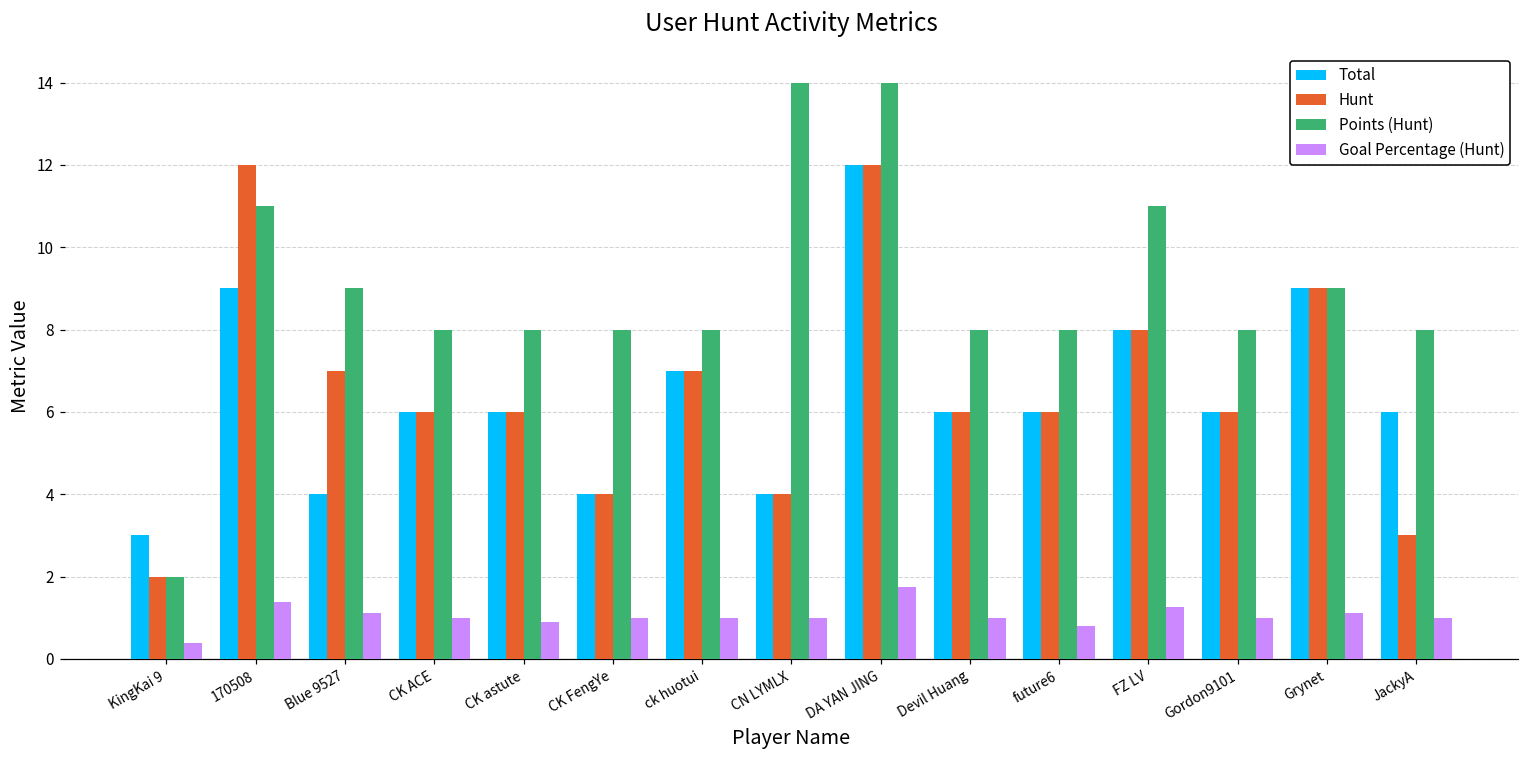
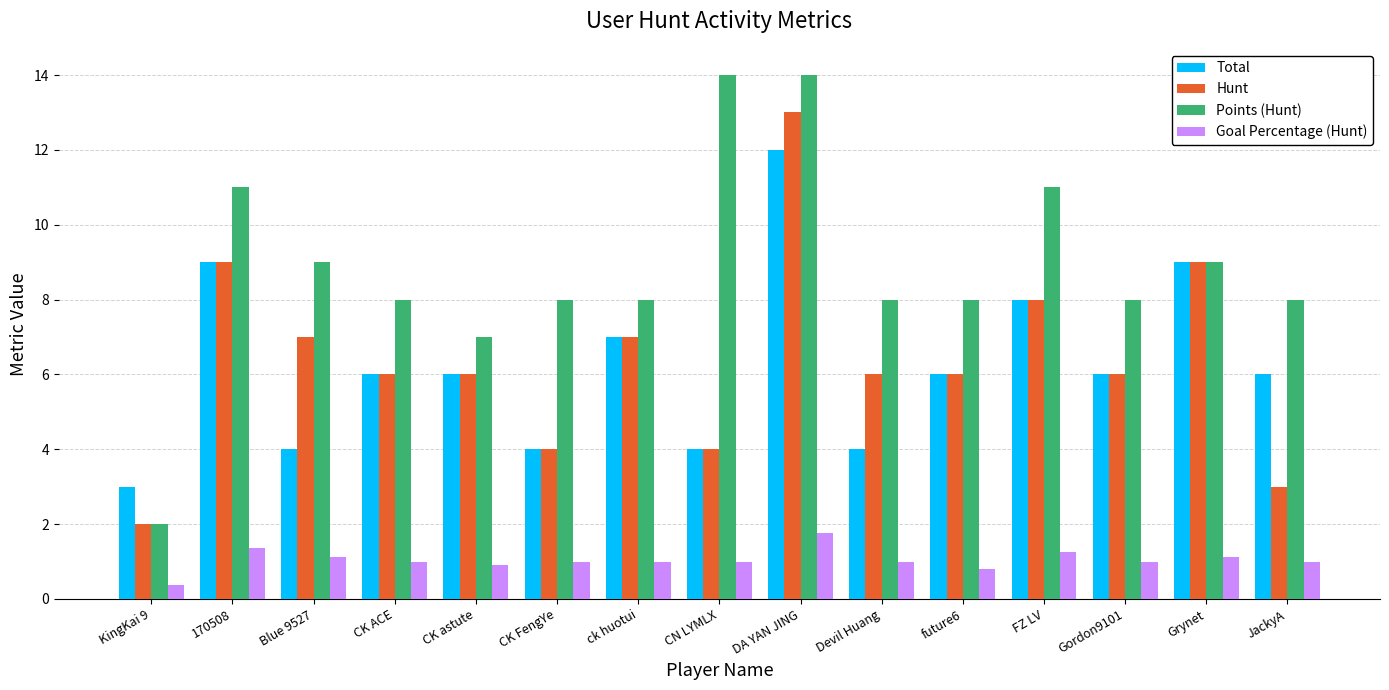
  {
    "Total": {
      "KingKai 9": 3,
      "170508": 9,
      "Blue 9527": 4,
      "CK ACE": 6,
      "CK astute": 6,
      "CK FengYe": 4,
      "ck huotui": 7,
      "CN LYMLX": 4,
      "DA YAN JING": 12,
-     "Devil Huang": 6,
+     "Devil Huang": 4,
      "future6": 6,
      "FZ LV": 8,
      "Gordon9101": 6,
      "Grynet": 9,
      "JackyA": 6
    },
    "Hunt": {
      "KingKai 9": 2,
-     "170508": 12,
+     "170508": 9,
      "Blue 9527": 7,
      "CK ACE": 6,
      "CK astute": 6,
      "CK FengYe": 4,
      "ck huotui": 7,
      "CN LYMLX": 4,
-     "DA YAN JING": 12,
+     "DA YAN JING": 13,
      "Devil Huang": 6,
      "future6": 6,
      "FZ LV": 8,
      "Gordon9101": 6,
      "Grynet": 9,
      "JackyA": 3
    },
    "Points (Hunt)": {
      "KingKai 9": 2,
      "170508": 11,
      "Blue 9527": 9,
      "CK ACE": 8,
-     "CK astute": 8,
+     "CK astute": 7,
      "CK FengYe": 8,
      "ck huotui": 8,
      "CN LYMLX": 14,
      "DA YAN JING": 14,
      "Devil Huang": 8,
      "future6": 8,
      "FZ LV": 11,
      "Gordon9101": 8,
      "Grynet": 9,
      "JackyA": 8
    },
    "Goal Percentage (Hunt)": {
      "KingKai 9": 0.4,
      "170508": 1.4,
      "Blue 9527": 1.1,
      "CK ACE": 1,
      "CK astute": 0.9,
      "CK FengYe": 1,
      "ck huotui": 1,
      "CN LYMLX": 1,
      "DA YAN JING": 1.8,
      "Devil Huang": 1,
      "future6": 0.8,
      "FZ LV": 1.3,
      "Gordon9101": 1,
      "Grynet": 1.1,
      "JackyA": 1
    }
  }
